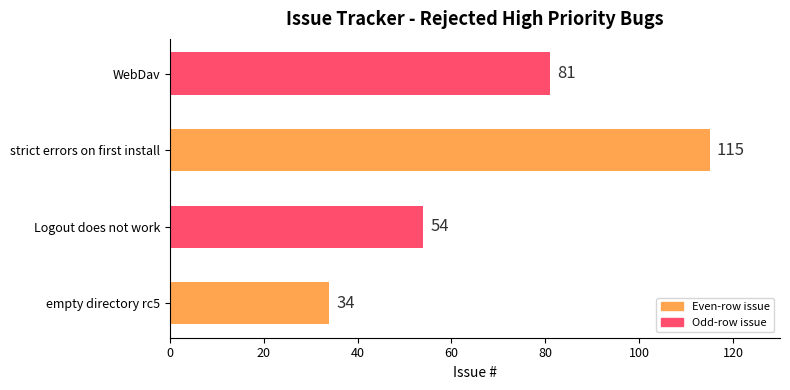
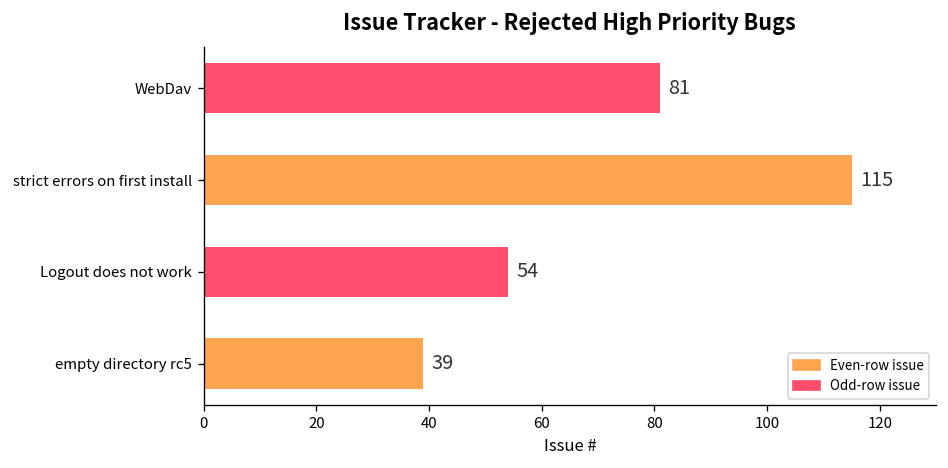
  {
    "WebDav": 81,
    "strict errors on first install": 115,
    "Logout does not work": 54,
-   "empty directory rc5": 34
+   "empty directory rc5": 39
  }
